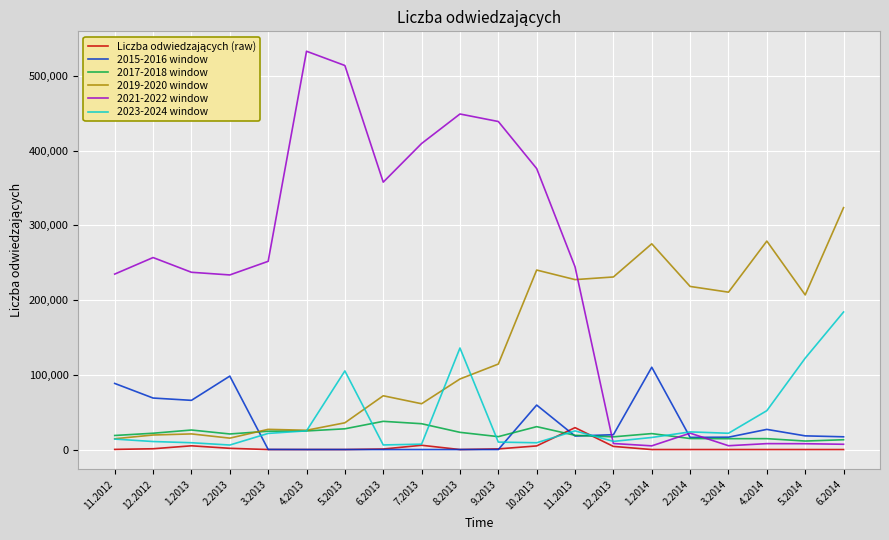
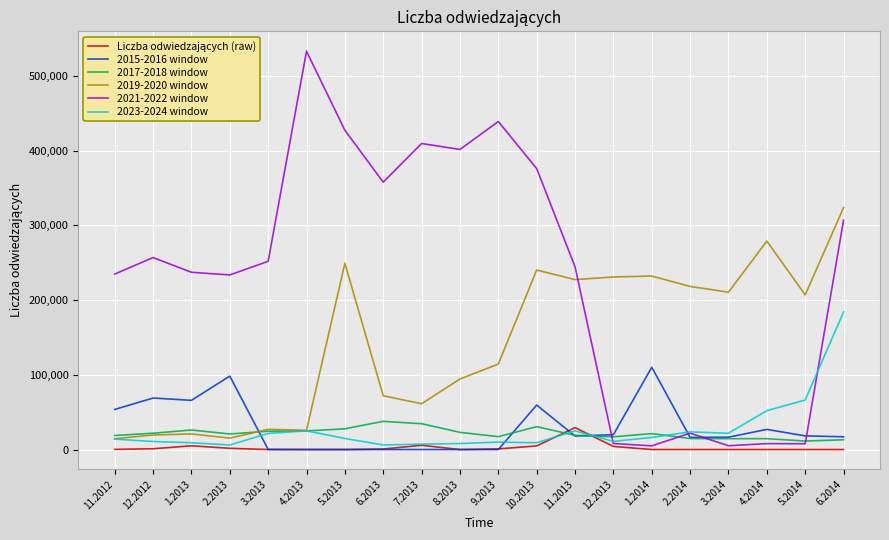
  {
    "Liczba odwiedzających (raw)": {
      "11.2012": "0",
      "12.2012": "0",
      "1.2013": "10,000",
      "2.2013": "0",
      "10.2013": "0",
      "11.2013": "30,000",
      "12.2013": "0",
      "1.2014": "0",
      "2.2014": "0",
      "3.2014": "0",
      "4.2014": "0",
      "5.2014": "0",
      "6.2014": "0"
    },
    "2015-2016 window": {
-     "11.2012": "90,000",
+     "11.2012": "50,000",
      "12.2012": "70,000",
      "1.2013": "70,000",
      "2.2013": "100,000",
      "7.2013": "0",
      "10.2013": "60,000",
      "1.2014": "110,000",
      "4.2014": "30,000",
      "5.2014": "20,000",
      "6.2014": "20,000"
    },
    "2017-2018 window": {
      "11.2012": "20,000",
      "1.2013": "30,000",
      "2.2013": "20,000",
      "5.2013": "30,000",
      "6.2013": "40,000",
      "7.2013": "30,000",
      "8.2013": "20,000",
      "9.2013": "20,000",
      "10.2013": "30,000",
      "1.2014": "20,000",
      "4.2014": "10,000",
      "5.2014": "10,000",
      "6.2014": "10,000"
    },
    "2019-2020 window": {
      "1.2013": "20,000",
      "2.2013": "20,000",
-     "5.2013": "40,000",
+     "5.2013": "250,000",
      "6.2013": "70,000",
      "7.2013": "60,000",
      "8.2013": "90,000",
      "9.2013": "110,000",
      "10.2013": "240,000",
      "11.2013": "230,000",
      "12.2013": "230,000",
-     "1.2014": "280,000",
+     "1.2014": "230,000",
      "2.2014": "220,000",
      "3.2014": "210,000",
      "4.2014": "280,000",
      "5.2014": "210,000",
      "6.2014": "320,000"
    },
    "2021-2022 window": {
      "11.2012": "230,000",
      "12.2012": "260,000",
      "1.2013": "240,000",
      "2.2013": "230,000",
      "3.2013": "250,000",
      "4.2013": "530,000",
-     "5.2013": "510,000",
+     "5.2013": "430,000",
      "6.2013": "360,000",
      "7.2013": "410,000",
-     "8.2013": "450,000",
+     "8.2013": "400,000",
      "9.2013": "440,000",
      "10.2013": "380,000",
      "11.2013": "240,000",
      "1.2014": "0",
      "3.2014": "10,000",
      "4.2014": "10,000",
      "5.2014": "10,000",
-     "6.2014": "10,000"
+     "6.2014": "310,000"
    },
    "2023-2024 window": {
      "12.2012": "10,000",
      "1.2013": "10,000",
      "2.2013": "10,000",
-     "5.2013": "110,000",
+     "5.2013": "10,000",
      "6.2013": "10,000",
-     "8.2013": "140,000",
+     "8.2013": "10,000",
      "9.2013": "10,000",
      "10.2013": "10,000",
      "11.2013": "20,000",
      "1.2014": "20,000",
      "3.2014": "20,000",
      "4.2014": "50,000",
-     "5.2014": "120,000",
+     "5.2014": "70,000",
      "6.2014": "180,000"
    }
  }
